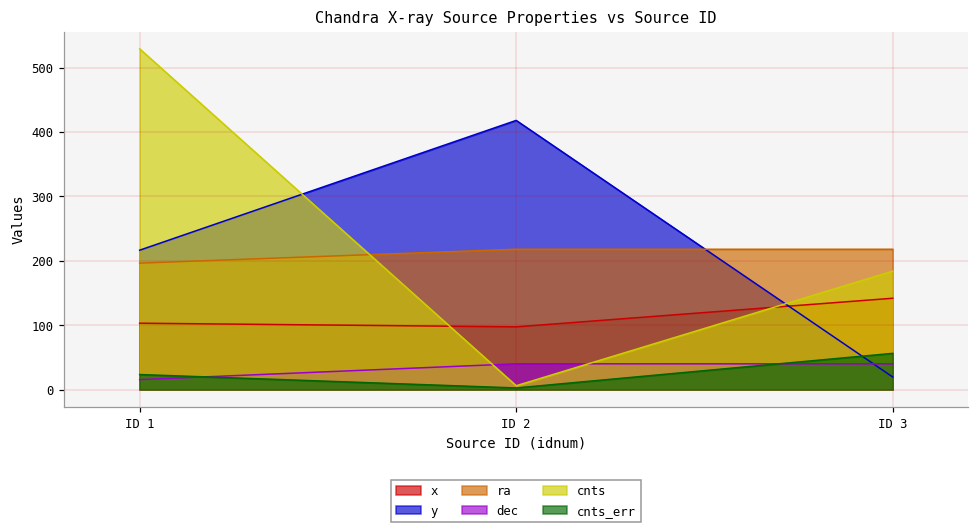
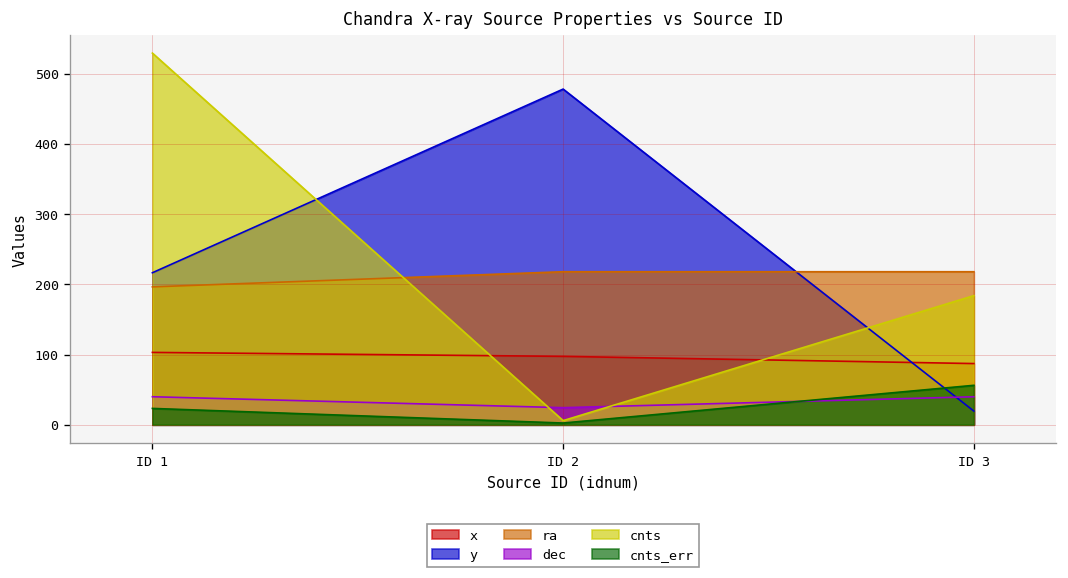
  {
    "x": {
      "ID 1": 100,
      "ID 2": 100,
-     "ID 3": 140
+     "ID 3": 90
    },
    "y": {
      "ID 1": 220,
-     "ID 2": 420,
+     "ID 2": 480,
      "ID 3": 20
    },
    "ra": {
      "ID 1": 200,
      "ID 2": 220,
      "ID 3": 220
    },
    "dec": {
-     "ID 1": 20,
-     "ID 2": 40,
+     "ID 1": 40,
+     "ID 2": 20,
      "ID 3": 40
    },
    "cnts": {
      "ID 1": 530,
      "ID 3": 180
    },
    "cnts_err": {
      "ID 1": 20,
      "ID 3": 60
    }
  }
